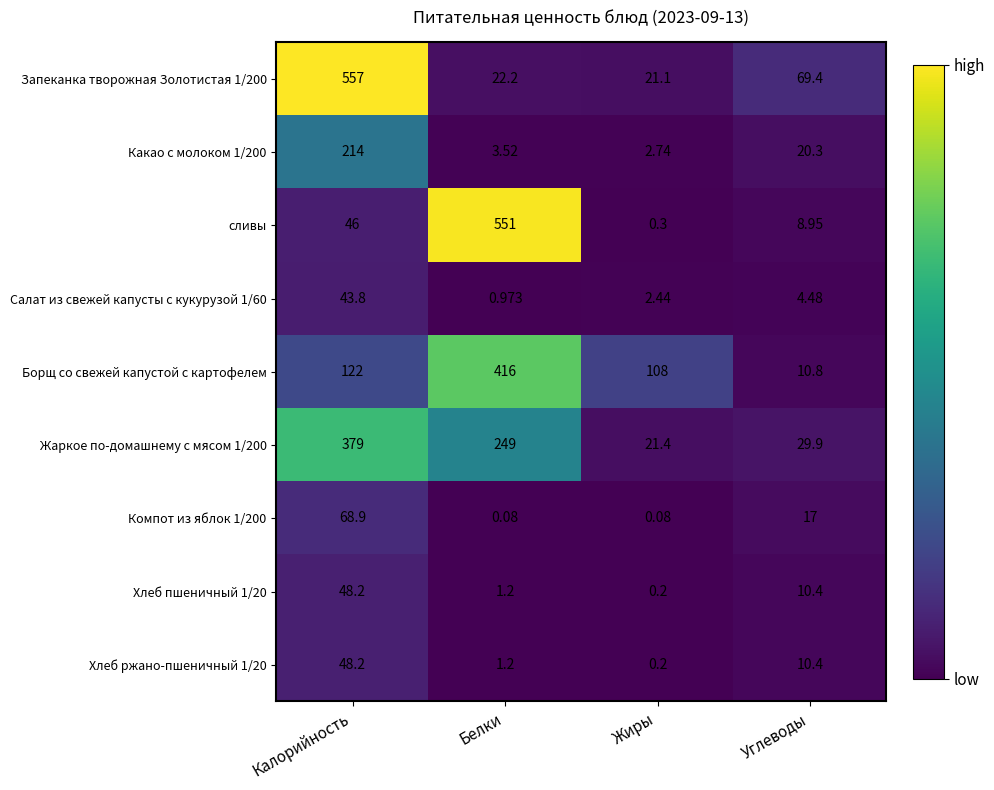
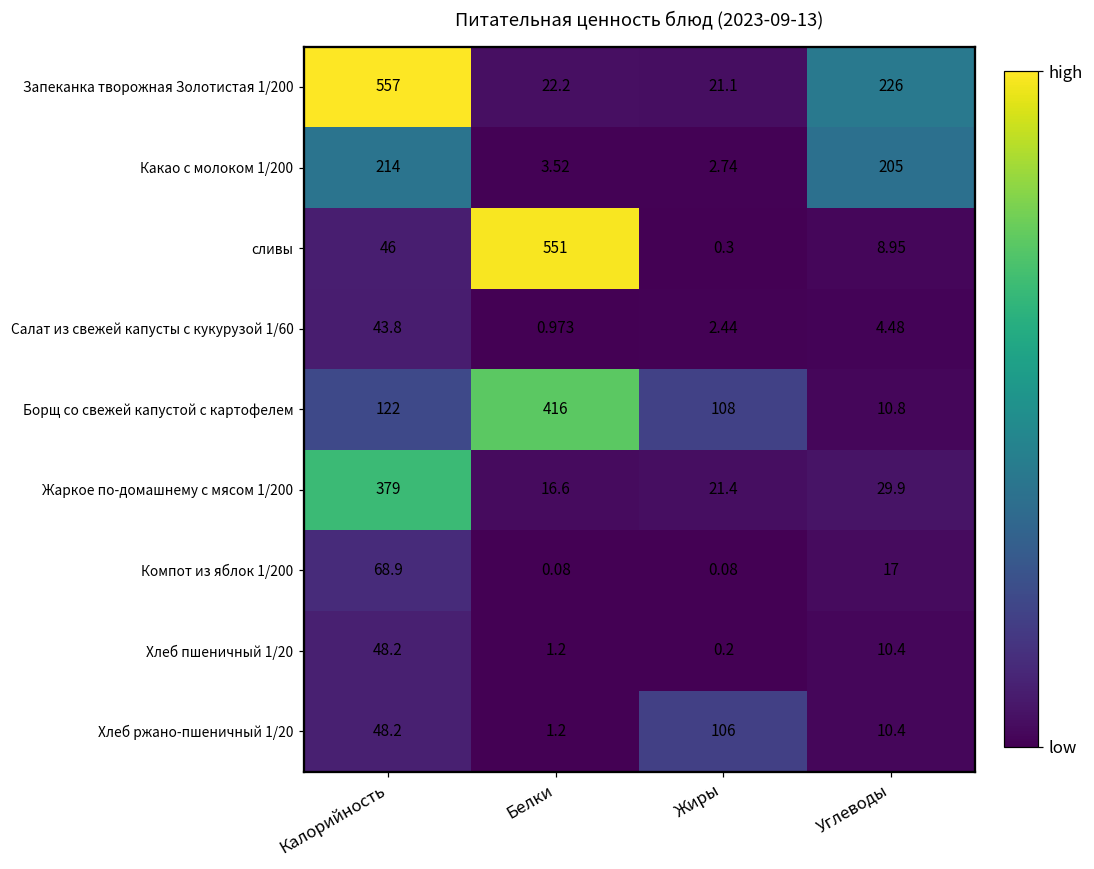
  {
    "Запеканка творожная Золотистая 1/200": {
      "Калорийность": 557,
      "Белки": 22.2,
      "Жиры": 21.1,
-     "Углеводы": 69.4
+     "Углеводы": 226
    },
    "Какао с молоком 1/200": {
      "Калорийность": 214,
      "Белки": 3.52,
      "Жиры": 2.74,
-     "Углеводы": 20.3
+     "Углеводы": 205
    },
    "сливы": {
      "Калорийность": 46,
      "Белки": 551,
      "Жиры": 0.3,
      "Углеводы": 8.95
    },
    "Салат из свежей капусты с кукурузой 1/60": {
      "Калорийность": 43.8,
      "Белки": 0.973,
      "Жиры": 2.44,
      "Углеводы": 4.48
    },
    "Борщ со свежей капустой с картофелем": {
      "Калорийность": 122,
      "Белки": 416,
      "Жиры": 108,
      "Углеводы": 10.8
    },
    "Жаркое по-домашнему с мясом 1/200": {
      "Калорийность": 379,
-     "Белки": 249,
+     "Белки": 16.6,
      "Жиры": 21.4,
      "Углеводы": 29.9
    },
    "Компот из яблок 1/200": {
      "Калорийность": 68.9,
      "Белки": 0.08,
      "Жиры": 0.08,
      "Углеводы": 17
    },
    "Хлеб пшеничный 1/20": {
      "Калорийность": 48.2,
      "Белки": 1.2,
      "Жиры": 0.2,
      "Углеводы": 10.4
    },
    "Хлеб ржано-пшеничный 1/20": {
      "Калорийность": 48.2,
      "Белки": 1.2,
-     "Жиры": 0.2,
+     "Жиры": 106,
      "Углеводы": 10.4
    }
  }
